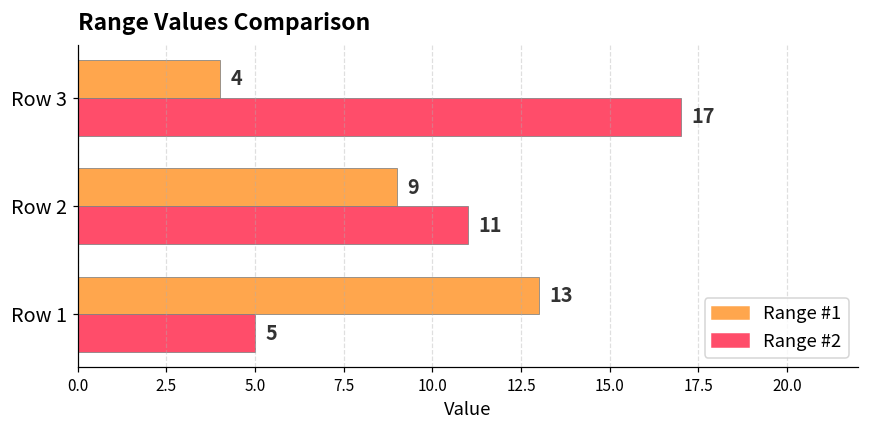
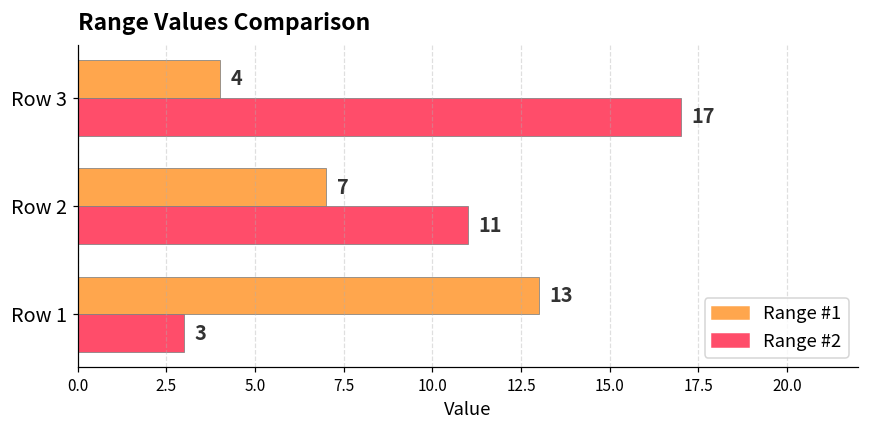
  {
    "Range #1": {
      "Row 3": 4,
-     "Row 2": 9,
+     "Row 2": 7,
      "Row 1": 13
    },
    "Range #2": {
      "Row 3": 17,
      "Row 2": 11,
-     "Row 1": 5
+     "Row 1": 3
    }
  }
